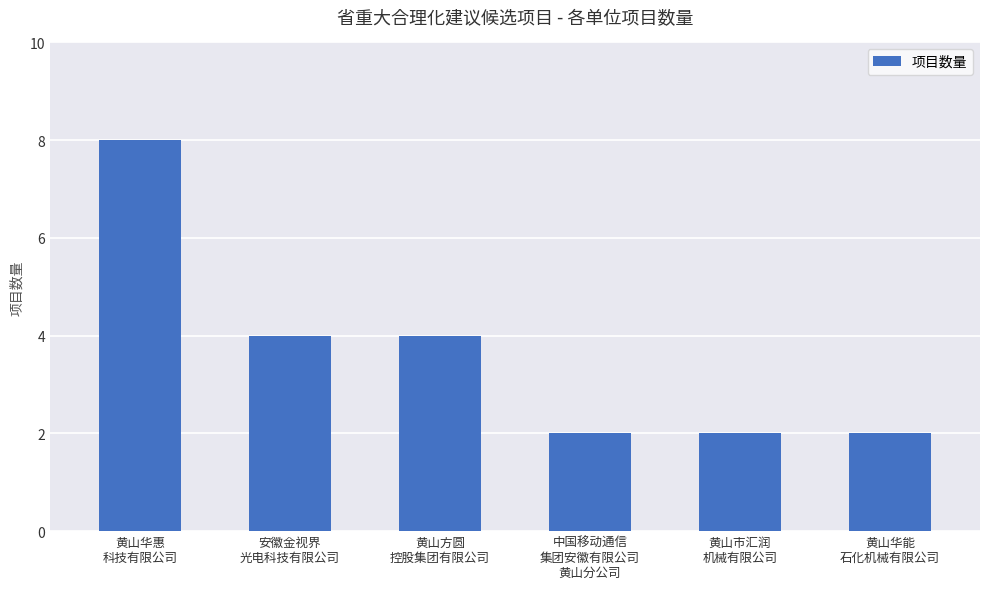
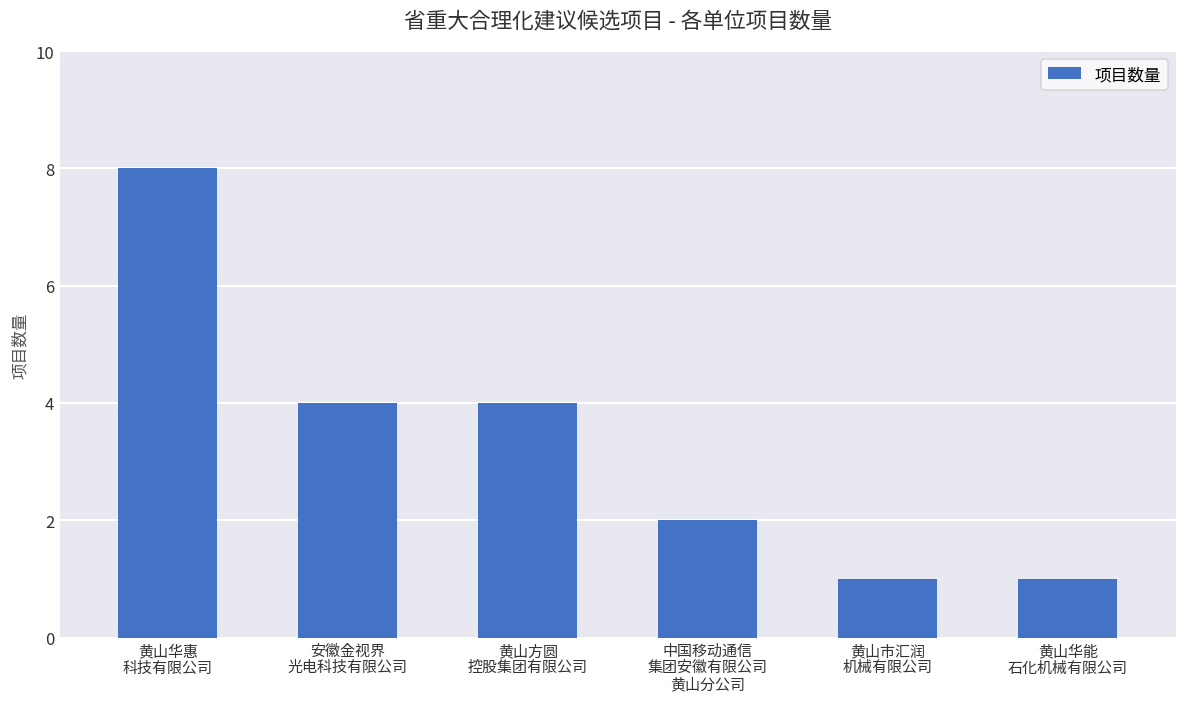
  {
    "黄山华惠 科技有限公司": 8,
    "安徽金视界 光电科技有限公司": 4,
    "黄山方圆 控股集团有限公司": 4,
    "中国移动通信 集团安徽有限公司 黄山分公司": 2,
-   "黄山市汇润 机械有限公司": 2,
-   "黄山华能 石化机械有限公司": 2
+   "黄山市汇润 机械有限公司": 1,
+   "黄山华能 石化机械有限公司": 1
  }
